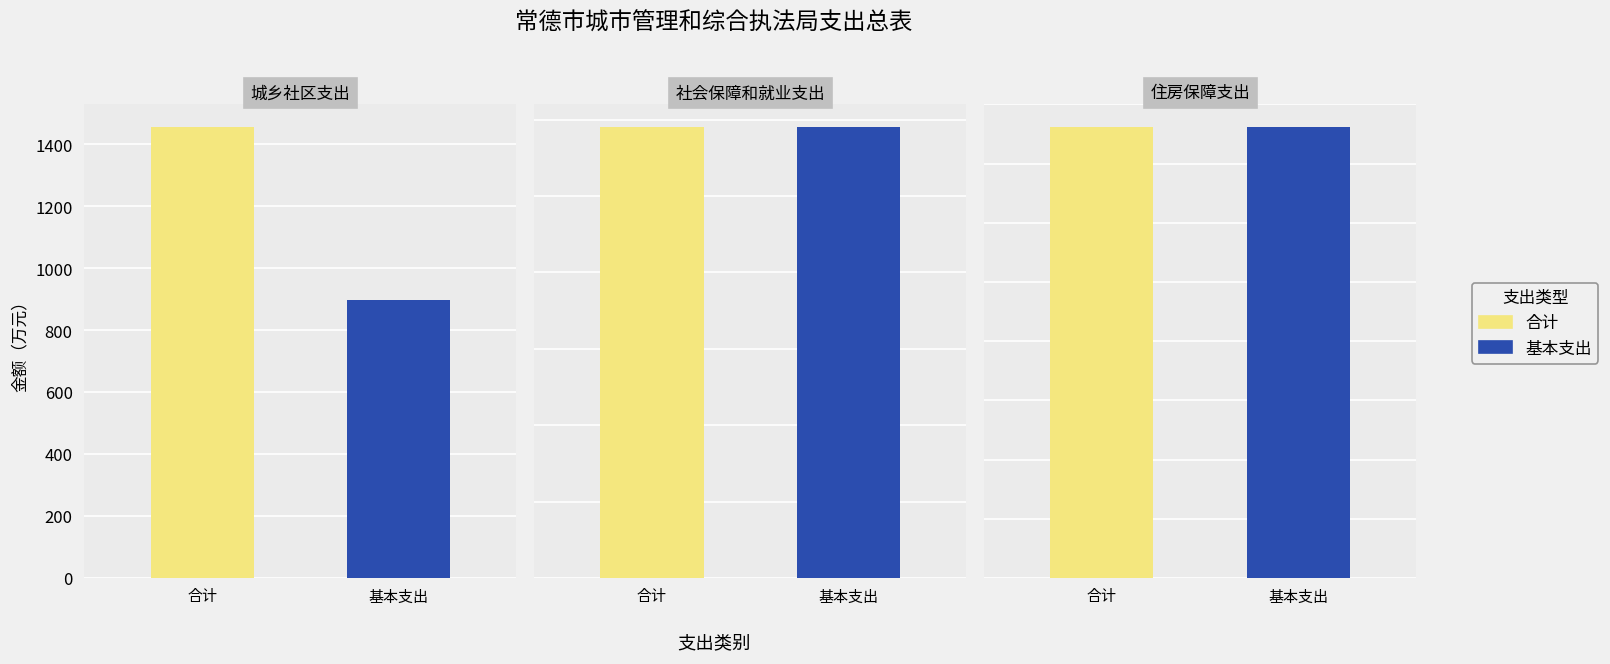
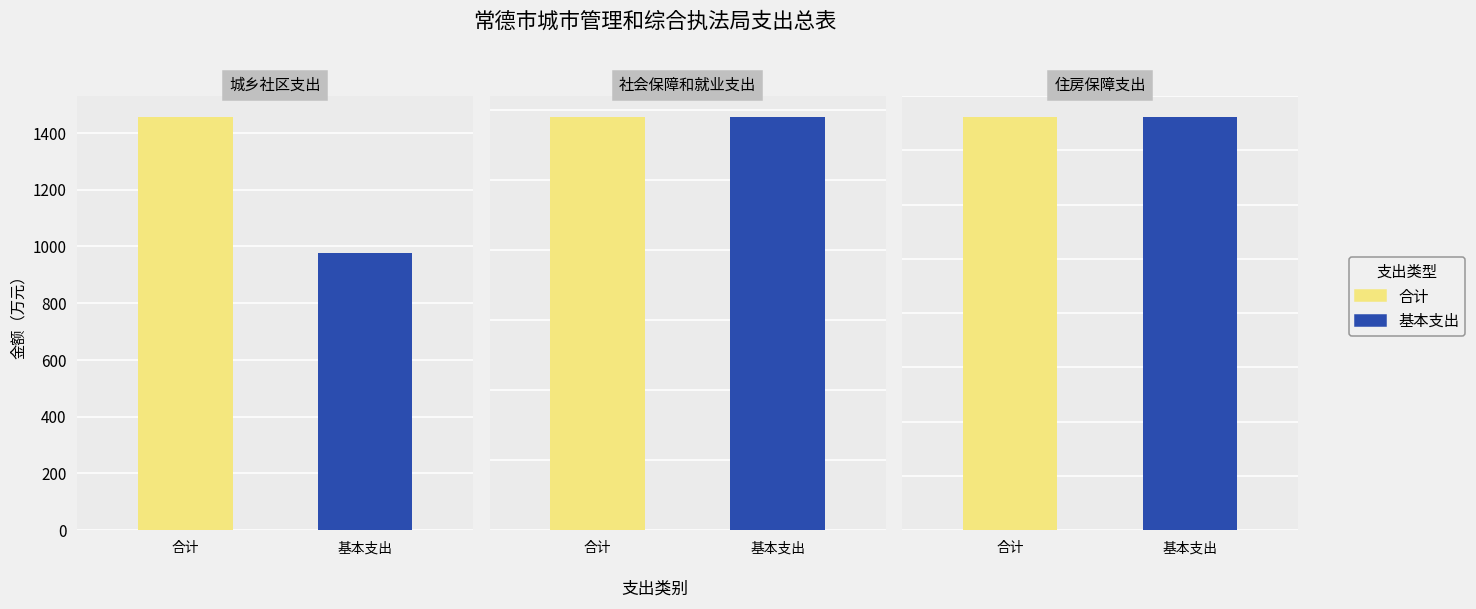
  {
    "城乡社区支出": {
      "合计": 1460,
-     "基本支出": 900
+     "基本支出": 980
    }
  }
